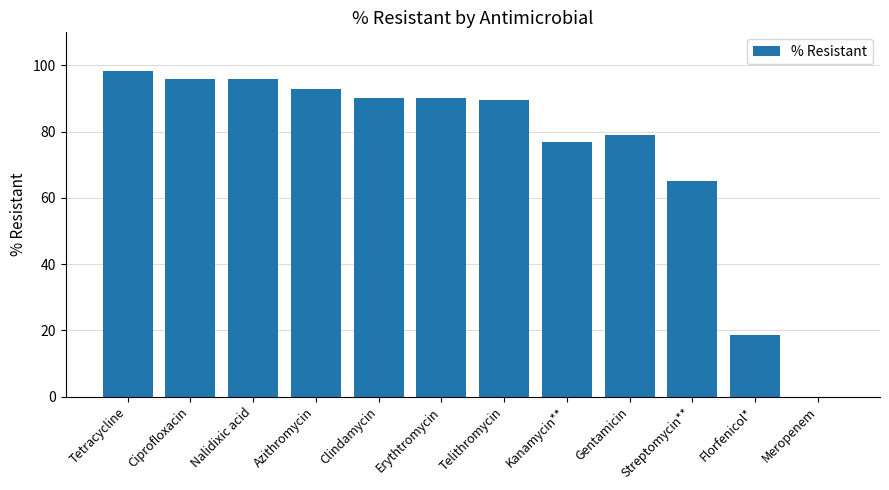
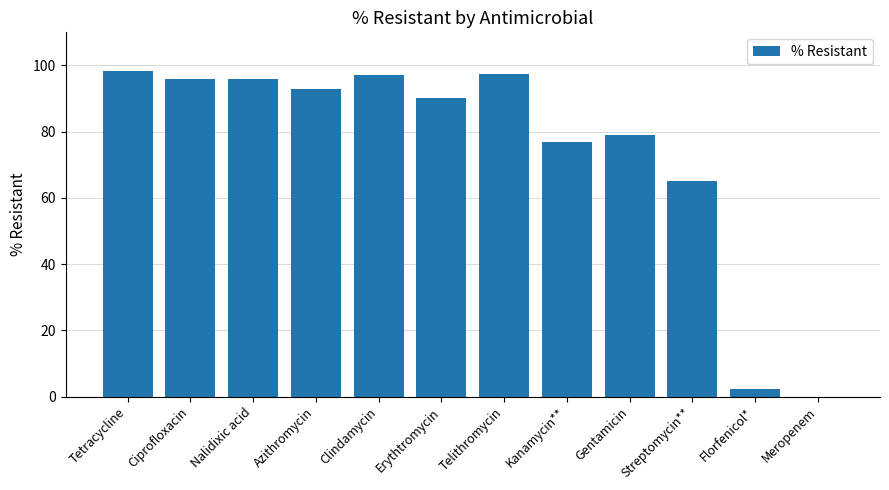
  {
    "Tetracycline": 98,
    "Ciprofloxacin": 96,
    "Nalidixic acid": 96,
    "Azithromycin": 93,
-   "Clindamycin": 90,
+   "Clindamycin": 97,
    "Erythtromycin": 90,
-   "Telithromycin": 90,
+   "Telithromycin": 97,
    "Kanamycin**": 77,
    "Gentamicin": 79,
    "Streptomycin**": 65,
-   "Florfenicol*": 19,
+   "Florfenicol*": 2,
    "Meropenem": 0
  }
